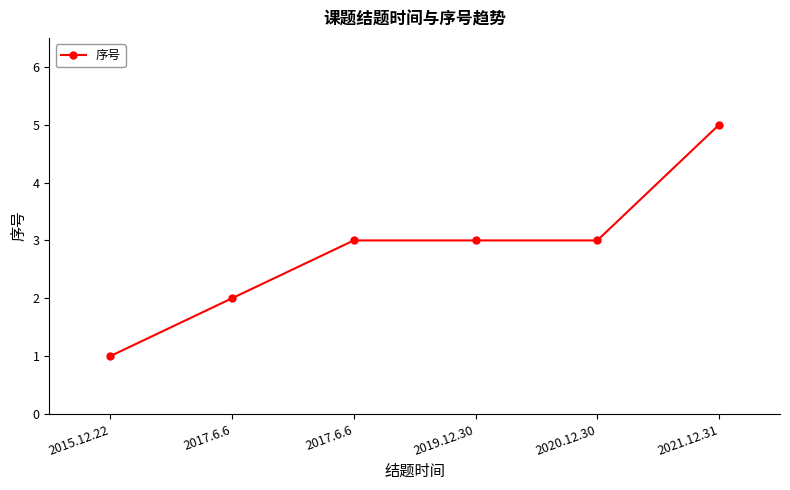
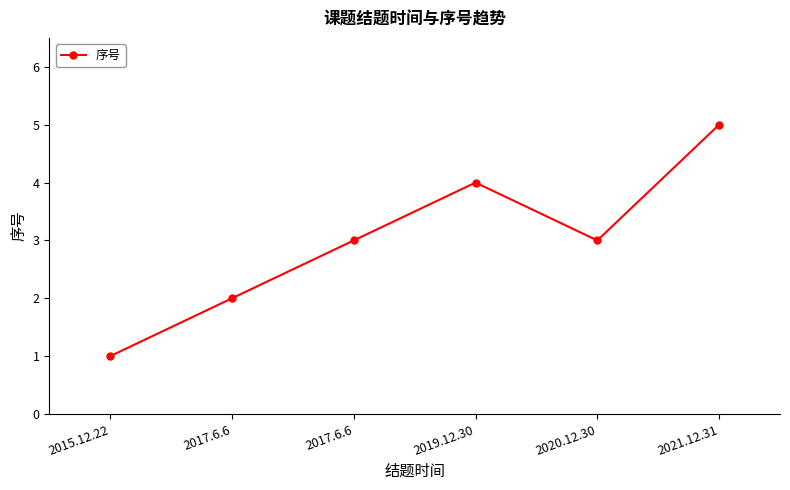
  {
    "2015.12.22": 1,
-   "2019.12.30": 3,
+   "2019.12.30": 4,
    "2020.12.30": 3,
    "2021.12.31": 5
  }
